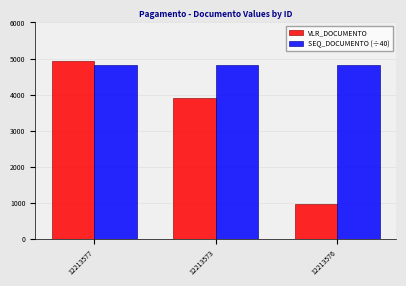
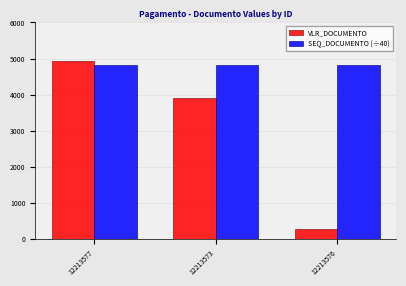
  {
    "VLR_DOCUMENTO": {
      "12213577": 4900,
      "12213573": 3900,
-     "12213576": 1000
+     "12213576": 300
    },
    "SEQ_DOCUMENTO (÷40)": {
      "12213577": 4800,
      "12213573": 4800,
      "12213576": 4800
    }
  }
